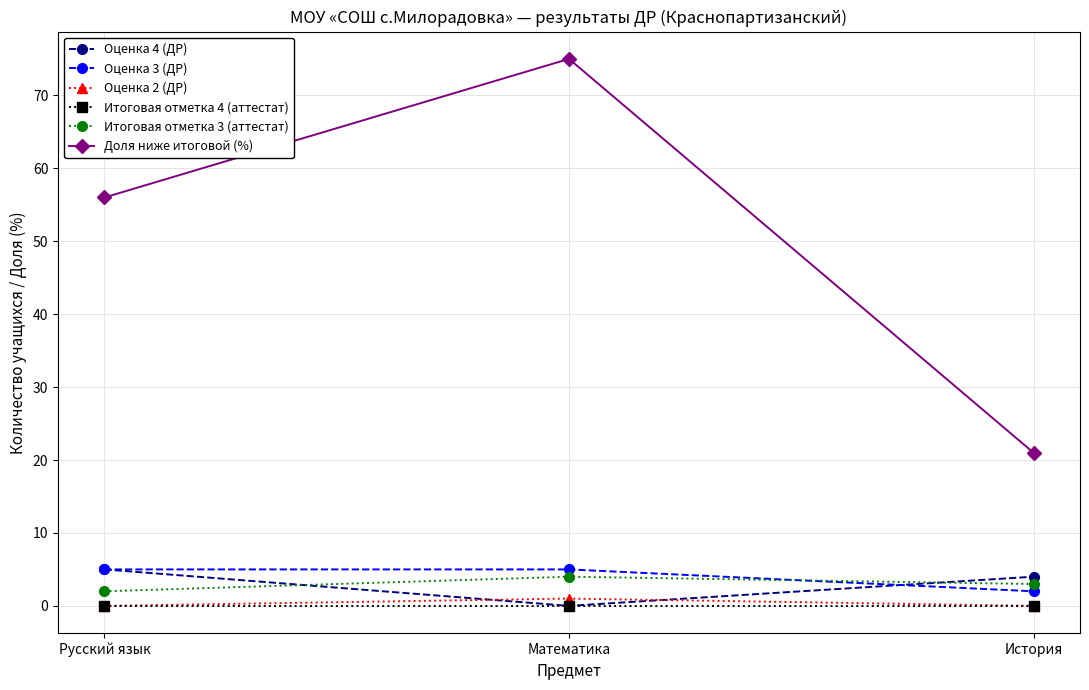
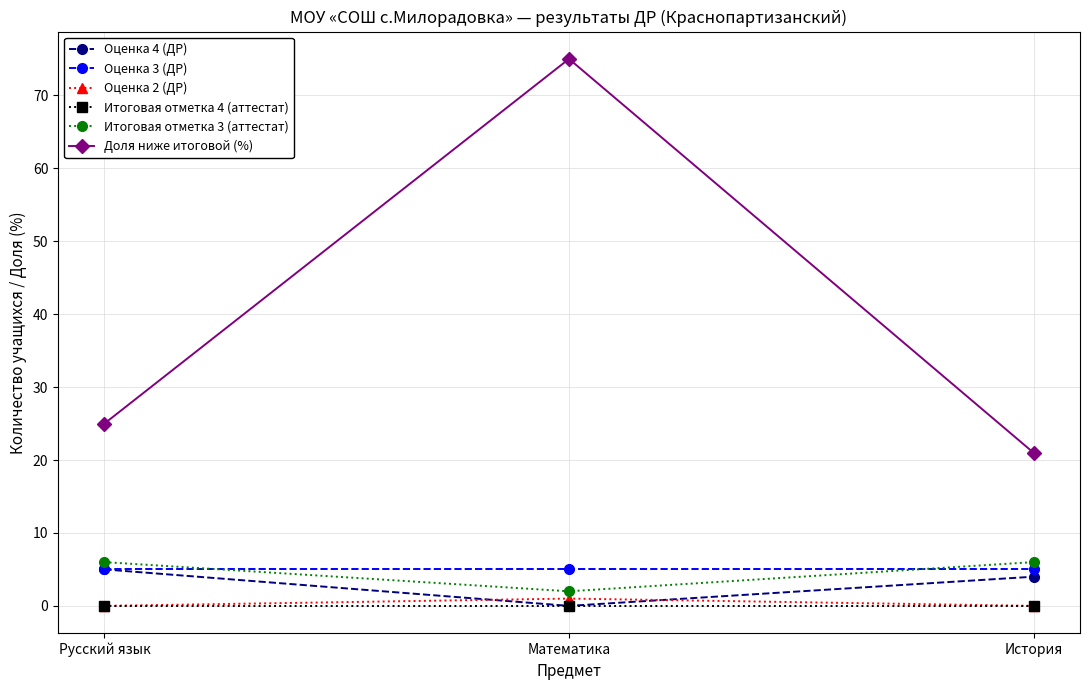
  {
    "Оценка 4 (ДР)": {
      "История": 4
    },
    "Оценка 3 (ДР)": {
      "Математика": 5,
-     "История": 2
+     "История": 5
    },
    "Оценка 2 (ДР)": {
      "Математика": 1
    },
    "Итоговая отметка 3 (аттестат)": {
-     "Русский язык": 2,
-     "Математика": 4,
-     "История": 3
+     "Русский язык": 6,
+     "Математика": 2,
+     "История": 6
    },
    "Доля ниже итоговой (%)": {
-     "Русский язык": 56,
+     "Русский язык": 25,
      "Математика": 75,
      "История": 21
    }
  }
